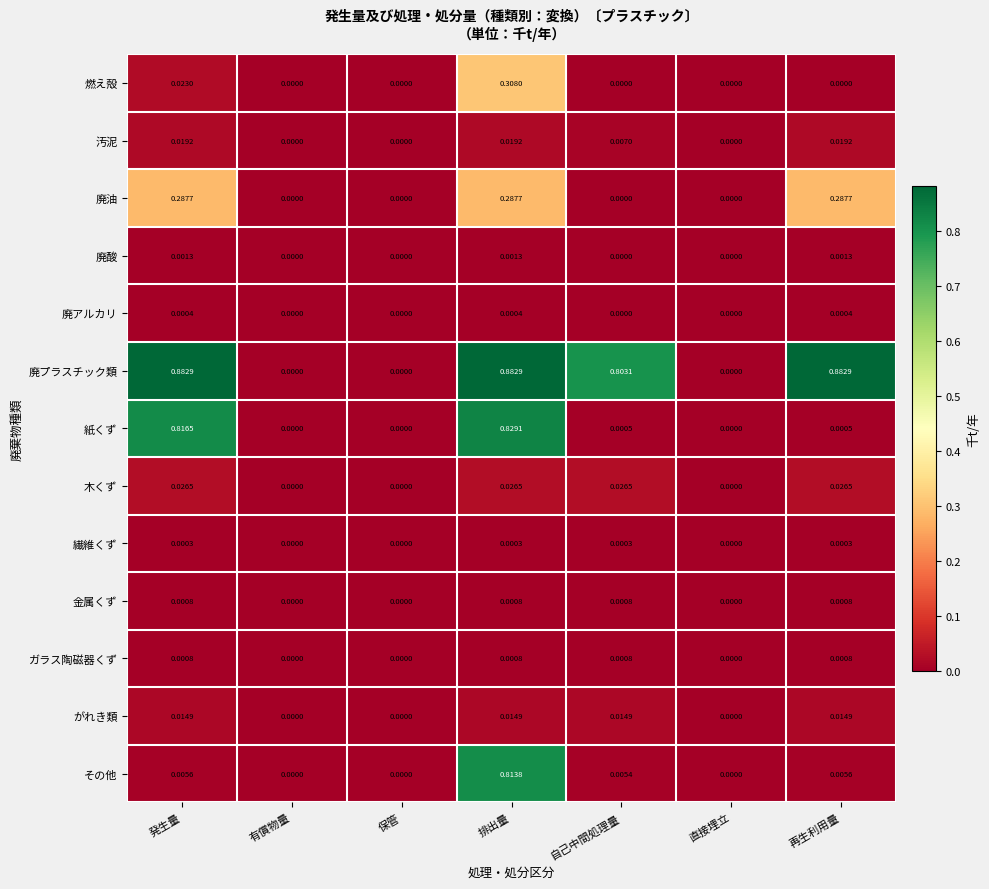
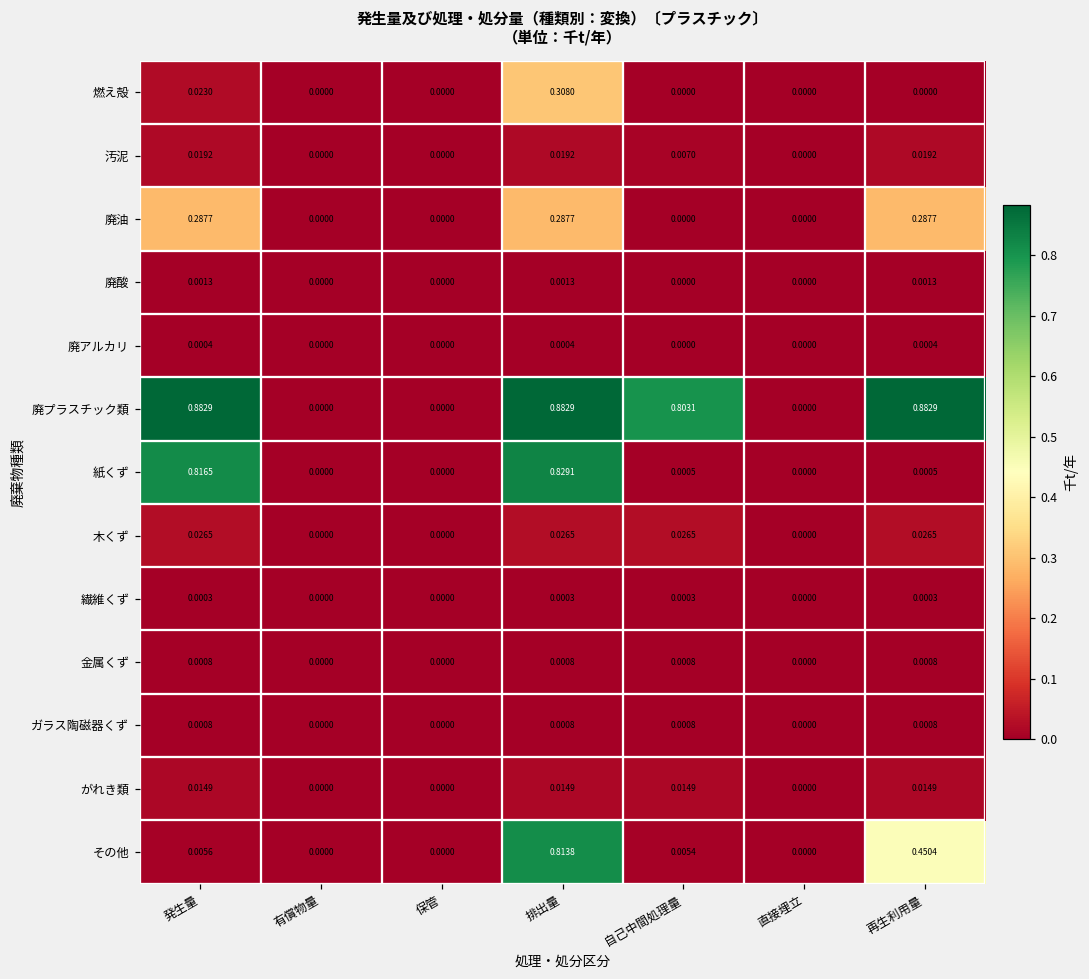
  {
    "燃え殻": {
      "発生量": 0.0230,
      "有償物量": 0.0000,
      "保管": 0.0000,
      "排出量": 0.3080,
      "自己中間処理量": 0.0000,
      "直接埋立": 0.0000,
      "再生利用量": 0.0000
    },
    "汚泥": {
      "発生量": 0.0192,
      "有償物量": 0.0000,
      "保管": 0.0000,
      "排出量": 0.0192,
      "自己中間処理量": 0.0070,
      "直接埋立": 0.0000,
      "再生利用量": 0.0192
    },
    "廃油": {
      "発生量": 0.2877,
      "有償物量": 0.0000,
      "保管": 0.0000,
      "排出量": 0.2877,
      "自己中間処理量": 0.0000,
      "直接埋立": 0.0000,
      "再生利用量": 0.2877
    },
    "廃酸": {
      "発生量": 0.0013,
      "有償物量": 0.0000,
      "保管": 0.0000,
      "排出量": 0.0013,
      "自己中間処理量": 0.0000,
      "直接埋立": 0.0000,
      "再生利用量": 0.0013
    },
    "廃アルカリ": {
      "発生量": 0.0004,
      "有償物量": 0.0000,
      "保管": 0.0000,
      "排出量": 0.0004,
      "自己中間処理量": 0.0000,
      "直接埋立": 0.0000,
      "再生利用量": 0.0004
    },
    "廃プラスチック類": {
      "発生量": 0.8829,
      "有償物量": 0.0000,
      "保管": 0.0000,
      "排出量": 0.8829,
      "自己中間処理量": 0.8031,
      "直接埋立": 0.0000,
      "再生利用量": 0.8829
    },
    "紙くず": {
      "発生量": 0.8165,
      "有償物量": 0.0000,
      "保管": 0.0000,
      "排出量": 0.8291,
      "自己中間処理量": 0.0005,
      "直接埋立": 0.0000,
      "再生利用量": 0.0005
    },
    "木くず": {
      "発生量": 0.0265,
      "有償物量": 0.0000,
      "保管": 0.0000,
      "排出量": 0.0265,
      "自己中間処理量": 0.0265,
      "直接埋立": 0.0000,
      "再生利用量": 0.0265
    },
    "繊維くず": {
      "発生量": 0.0003,
      "有償物量": 0.0000,
      "保管": 0.0000,
      "排出量": 0.0003,
      "自己中間処理量": 0.0003,
      "直接埋立": 0.0000,
      "再生利用量": 0.0003
    },
    "金属くず": {
      "発生量": 0.0008,
      "有償物量": 0.0000,
      "保管": 0.0000,
      "排出量": 0.0008,
      "自己中間処理量": 0.0008,
      "直接埋立": 0.0000,
      "再生利用量": 0.0008
    },
    "ガラス陶磁器くず": {
      "発生量": 0.0008,
      "有償物量": 0.0000,
      "保管": 0.0000,
      "排出量": 0.0008,
      "自己中間処理量": 0.0008,
      "直接埋立": 0.0000,
      "再生利用量": 0.0008
    },
    "がれき類": {
      "発生量": 0.0149,
      "有償物量": 0.0000,
      "保管": 0.0000,
      "排出量": 0.0149,
      "自己中間処理量": 0.0149,
      "直接埋立": 0.0000,
      "再生利用量": 0.0149
    },
    "その他": {
      "発生量": 0.0056,
      "有償物量": 0.0000,
      "保管": 0.0000,
      "排出量": 0.8138,
      "自己中間処理量": 0.0054,
      "直接埋立": 0.0000,
-     "再生利用量": 0.0056
+     "再生利用量": 0.4504
    }
  }
